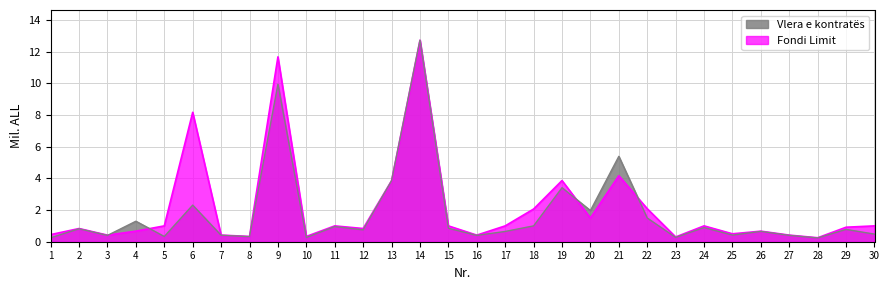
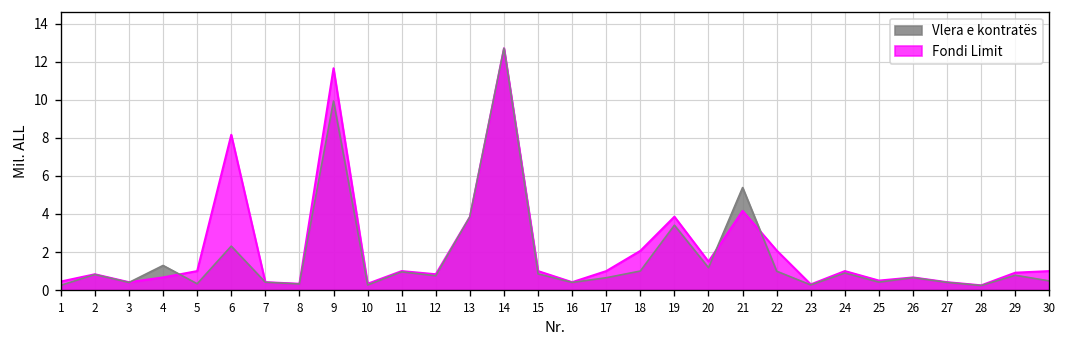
  {
    "Vlera e kontratës": {
      "1": 0.3,
      "4": 1.3,
      "5": 0.3,
      "6": 2.3,
      "9": 9.9,
      "17": 0.6,
      "18": 1.0,
      "19": 3.4,
-     "20": 2.0,
+     "20": 1.2,
      "21": 5.4,
-     "22": 1.5,
+     "22": 1.0,
      "30": 0.5
    },
    "Fondi Limit": {
      "1": 0.5,
      "4": 0.7,
      "5": 1.0,
      "6": 8.2,
      "9": 11.7,
      "17": 1.0,
      "18": 2.1,
      "19": 3.9,
      "20": 1.5,
      "21": 4.2,
      "22": 2.1,
      "30": 1.0
    }
  }
